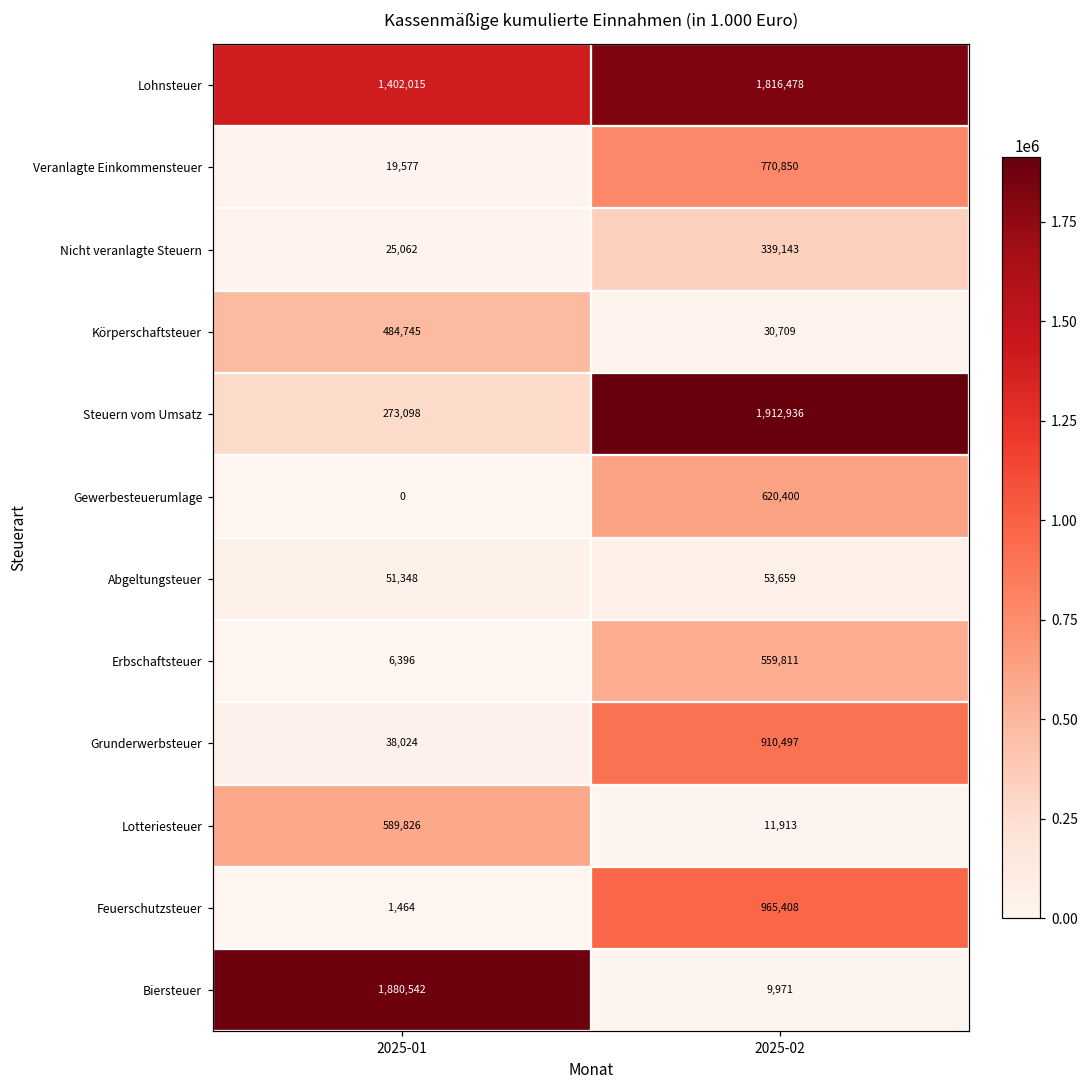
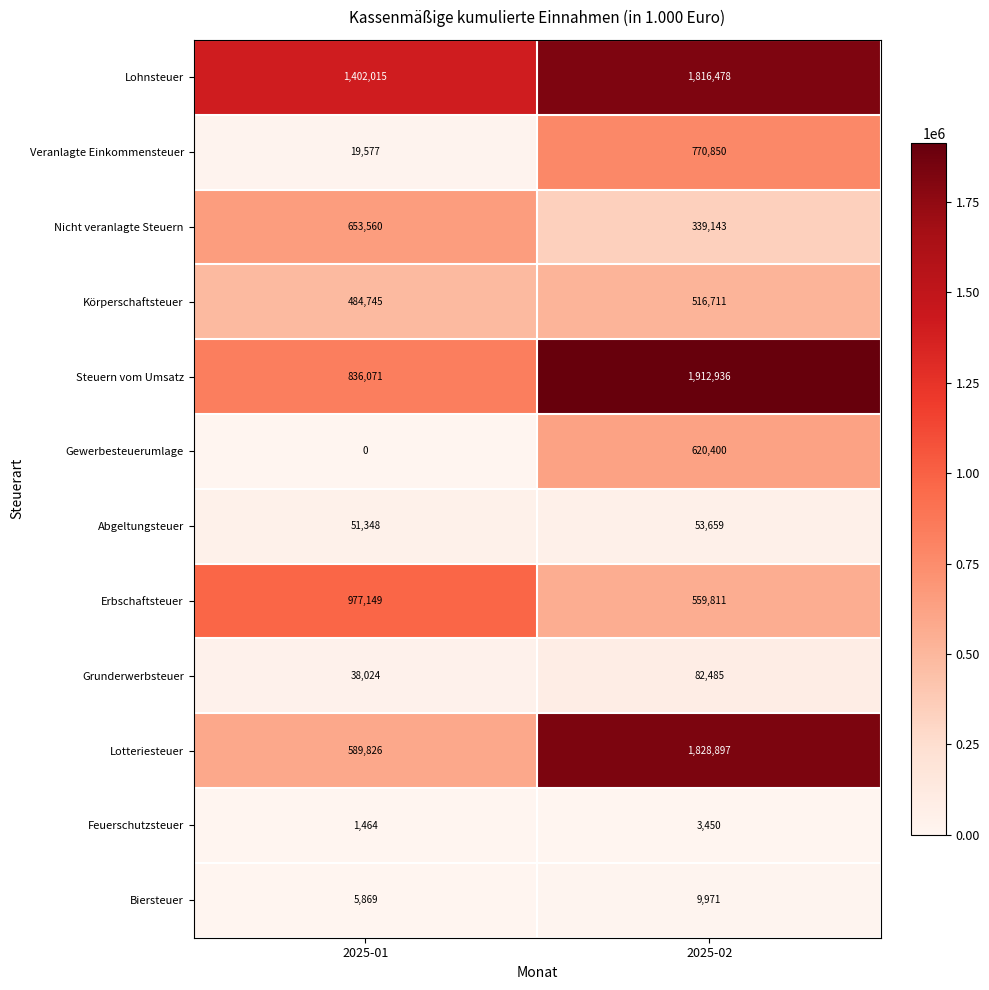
  {
    "Lohnsteuer": {
      "2025-01": "1,402,015",
      "2025-02": "1,816,478"
    },
    "Veranlagte Einkommensteuer": {
      "2025-01": "19,577",
      "2025-02": "770,850"
    },
    "Nicht veranlagte Steuern": {
-     "2025-01": "25,062",
+     "2025-01": "653,560",
      "2025-02": "339,143"
    },
    "Körperschaftsteuer": {
      "2025-01": "484,745",
-     "2025-02": "30,709"
+     "2025-02": "516,711"
    },
    "Steuern vom Umsatz": {
-     "2025-01": "273,098",
+     "2025-01": "836,071",
      "2025-02": "1,912,936"
    },
    "Gewerbesteuerumlage": {
      "2025-01": "0",
      "2025-02": "620,400"
    },
    "Abgeltungsteuer": {
      "2025-01": "51,348",
      "2025-02": "53,659"
    },
    "Erbschaftsteuer": {
-     "2025-01": "6,396",
+     "2025-01": "977,149",
      "2025-02": "559,811"
    },
    "Grunderwerbsteuer": {
      "2025-01": "38,024",
-     "2025-02": "910,497"
+     "2025-02": "82,485"
    },
    "Lotteriesteuer": {
      "2025-01": "589,826",
-     "2025-02": "11,913"
+     "2025-02": "1,828,897"
    },
    "Feuerschutzsteuer": {
      "2025-01": "1,464",
-     "2025-02": "965,408"
+     "2025-02": "3,450"
    },
    "Biersteuer": {
-     "2025-01": "1,880,542",
+     "2025-01": "5,869",
      "2025-02": "9,971"
    }
  }
